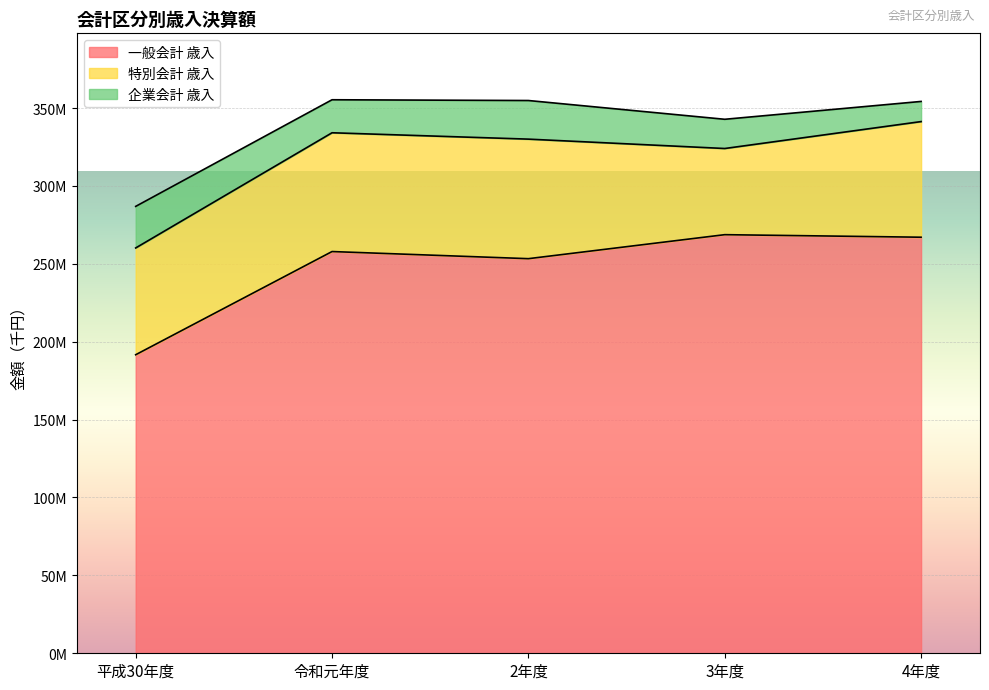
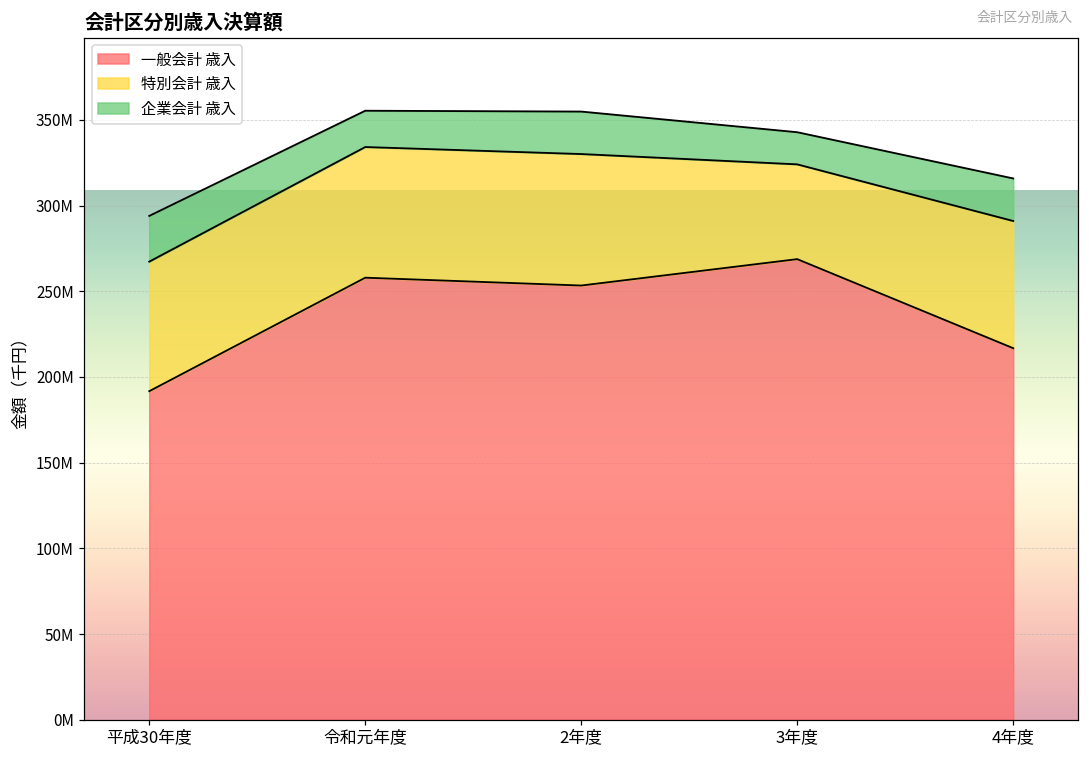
  {
    "一般会計 歳入": {
      "平成30年度": 192000000,
      "令和元年度": 258000000,
      "2年度": 253000000,
      "3年度": 269000000,
-     "4年度": 267000000
+     "4年度": 217000000
    },
    "特別会計 歳入": {
-     "平成30年度": 69000000,
+     "平成30年度": 76000000,
      "令和元年度": 76000000,
      "2年度": 77000000,
      "3年度": 55000000,
      "4年度": 74000000
    },
    "企業会計 歳入": {
      "平成30年度": 27000000,
      "令和元年度": 21000000,
      "2年度": 25000000,
      "3年度": 19000000,
-     "4年度": 13000000
+     "4年度": 25000000
    }
  }
